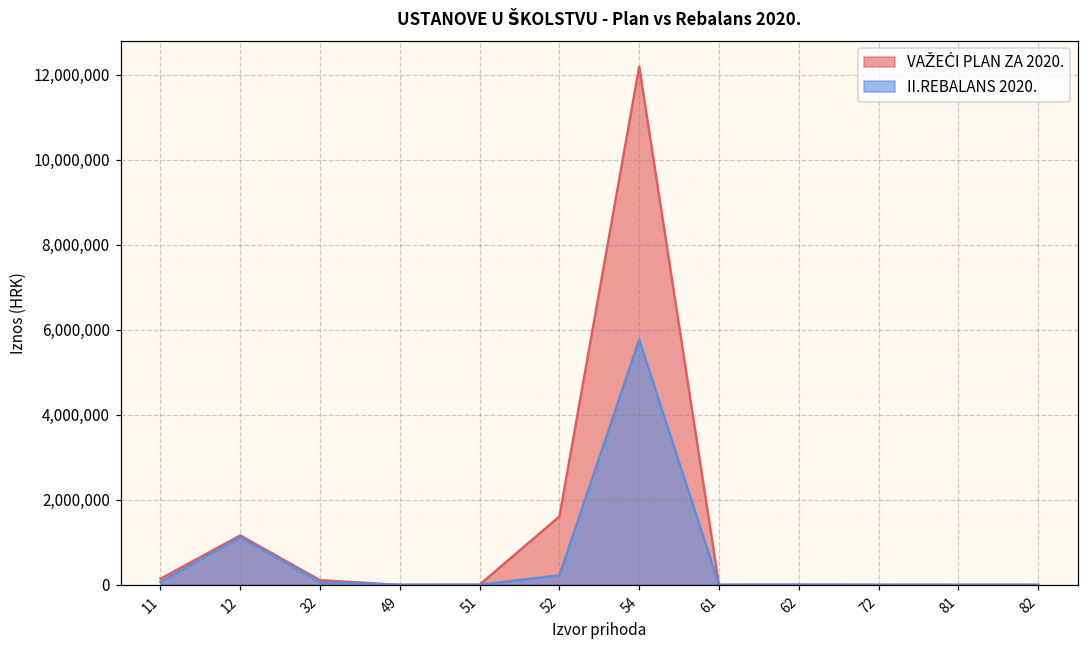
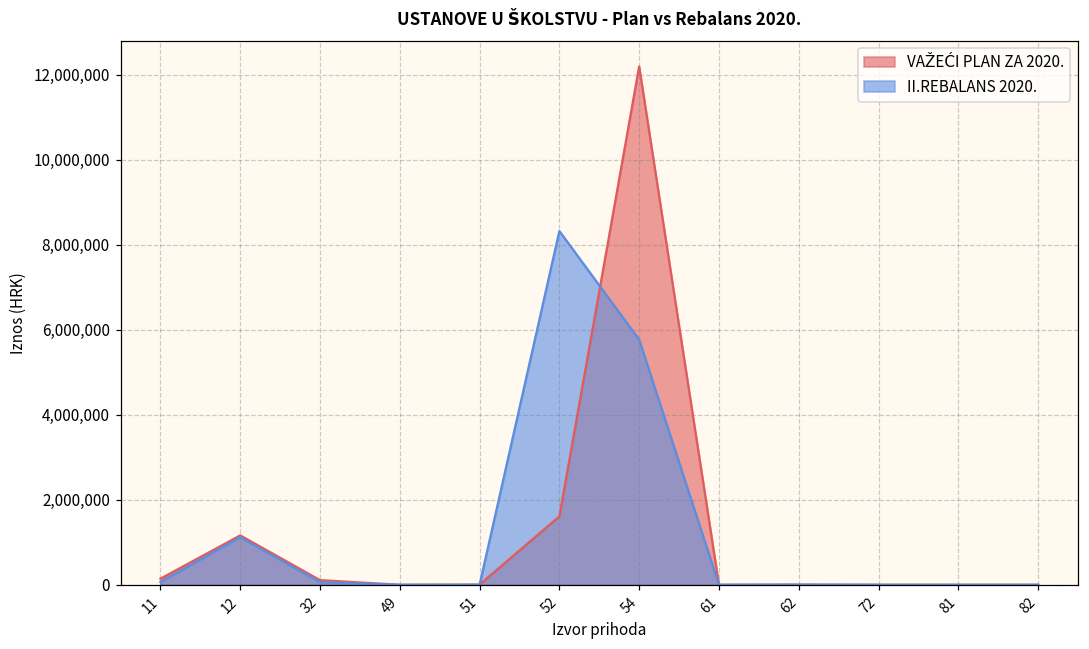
  {
    "VAŽEĆI PLAN ZA 2020.": {
      "11": "100,000",
      "52": "1,600,000",
      "54": "12,200,000"
    },
    "II.REBALANS 2020.": {
      "11": "100,000",
-     "52": "200,000",
+     "52": "8,300,000",
      "54": "5,800,000"
    }
  }
